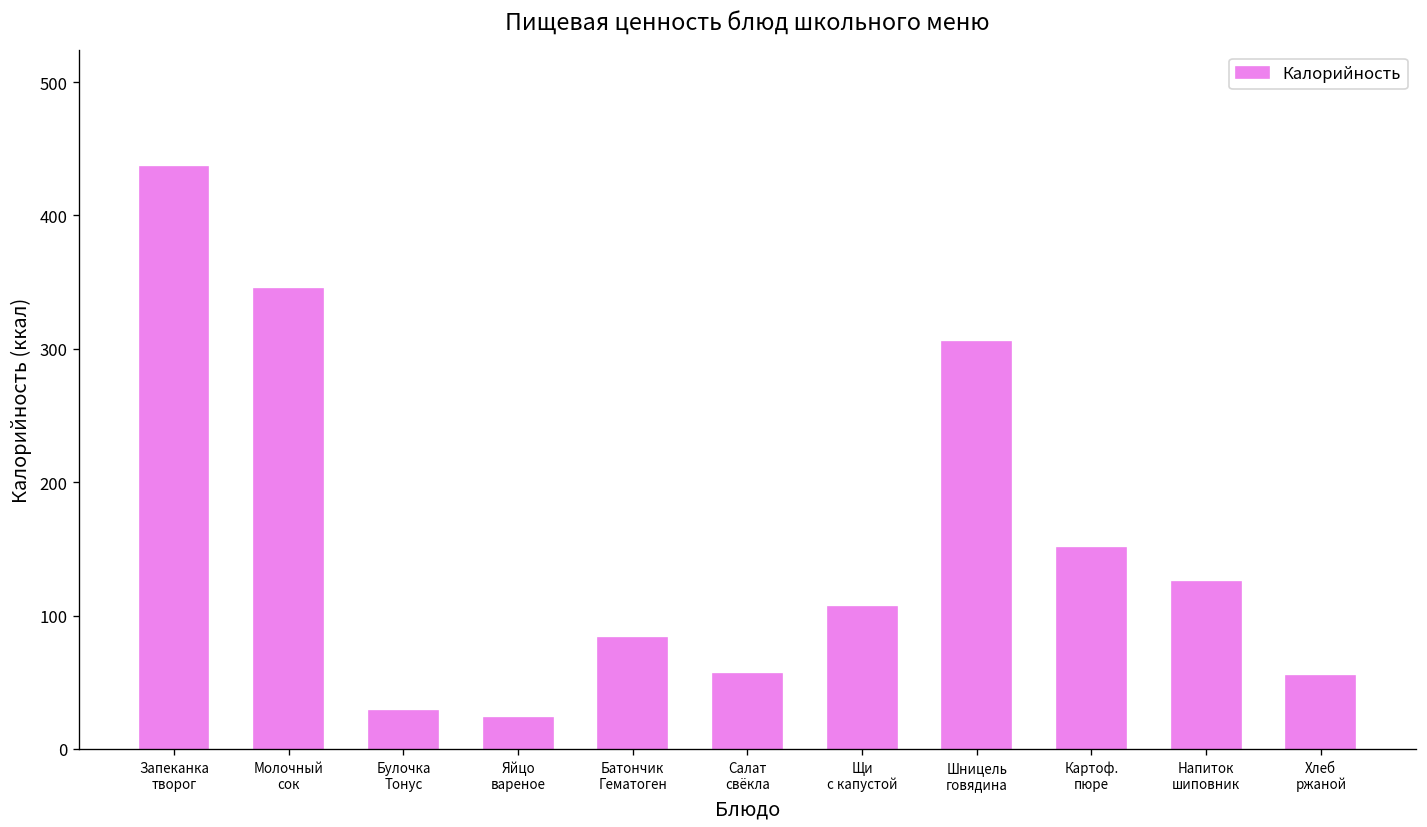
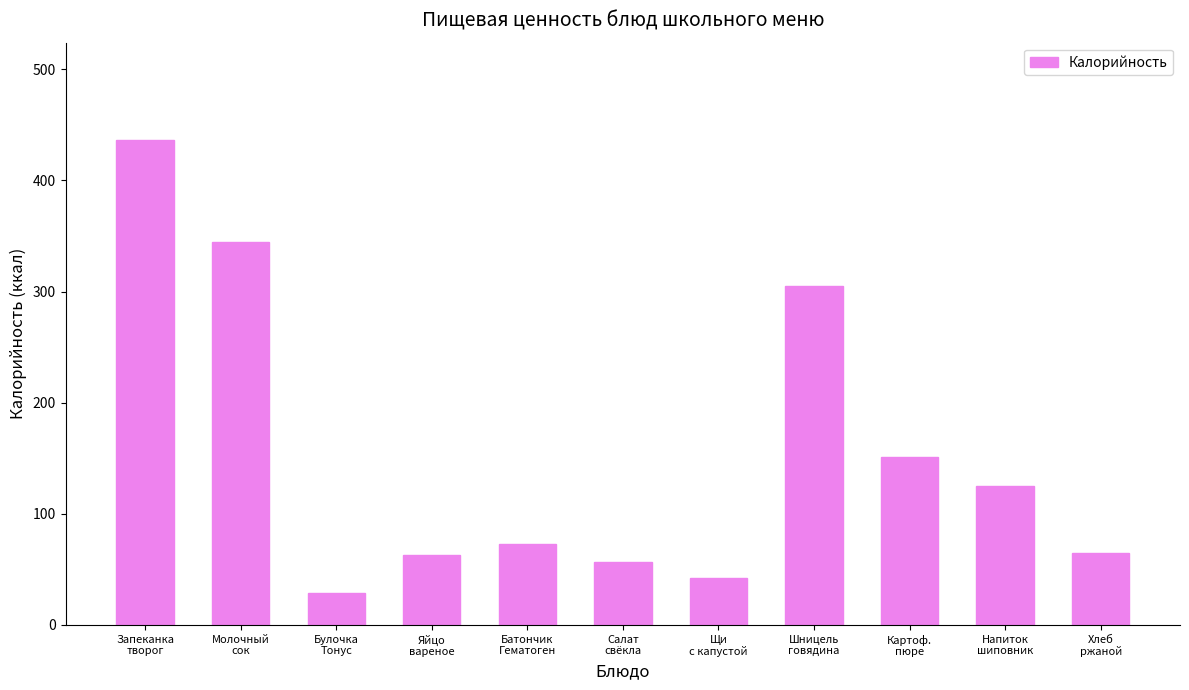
  {
    "Запеканка творог": 437,
    "Молочный сок": 345,
    "Булочка Тонус": 28,
-   "Яйцо вареное": 23,
-   "Батончик Гематоген": 83,
+   "Яйцо вареное": 63,
+   "Батончик Гематоген": 73,
    "Салат свёкла": 56,
-   "Щи с капустой": 106,
+   "Щи с капустой": 42,
    "Шницель говядина": 305,
    "Картоф. пюре": 151,
    "Напиток шиповник": 125,
-   "Хлеб ржаной": 54
+   "Хлеб ржаной": 65
  }
